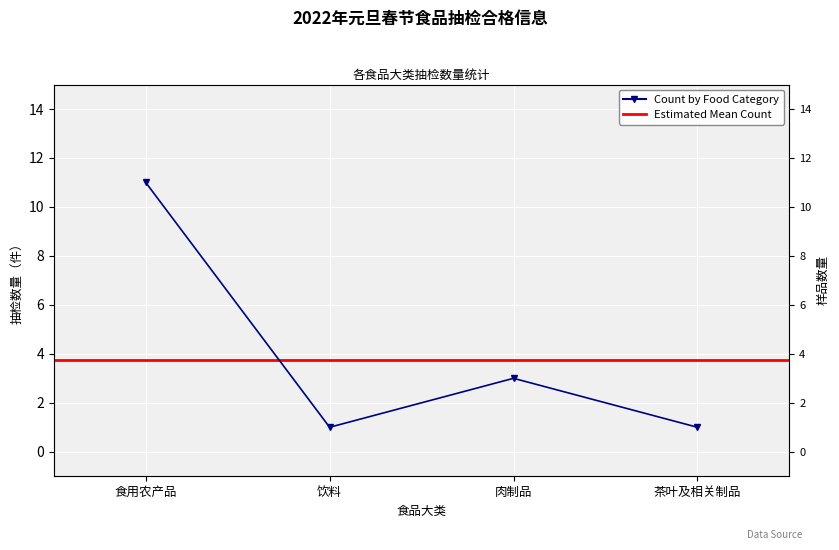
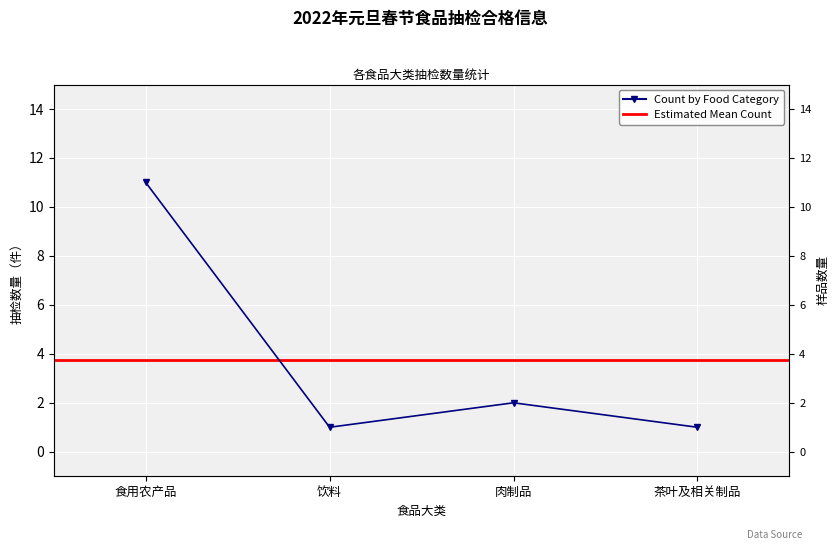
  {
    "食用农产品": 11,
    "饮料": 1,
-   "肉制品": 3,
+   "肉制品": 2,
    "茶叶及相关制品": 1
  }
